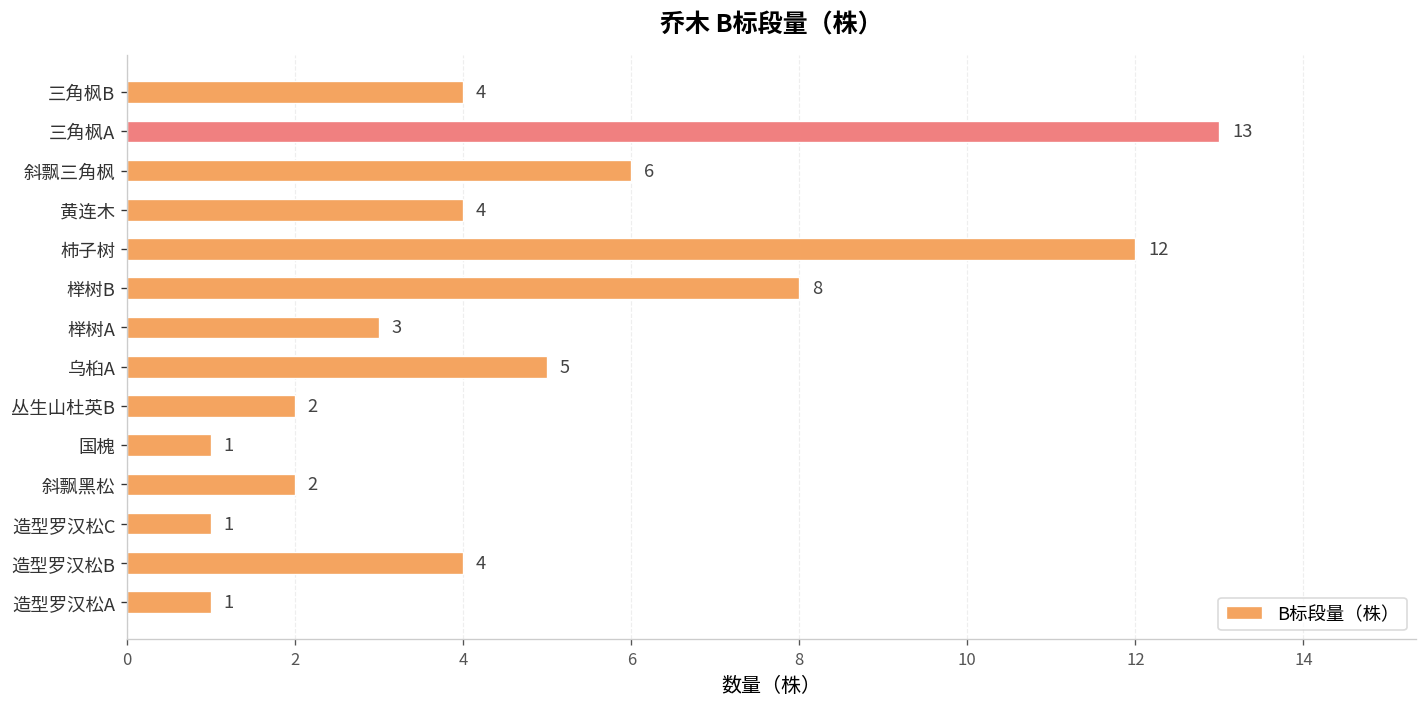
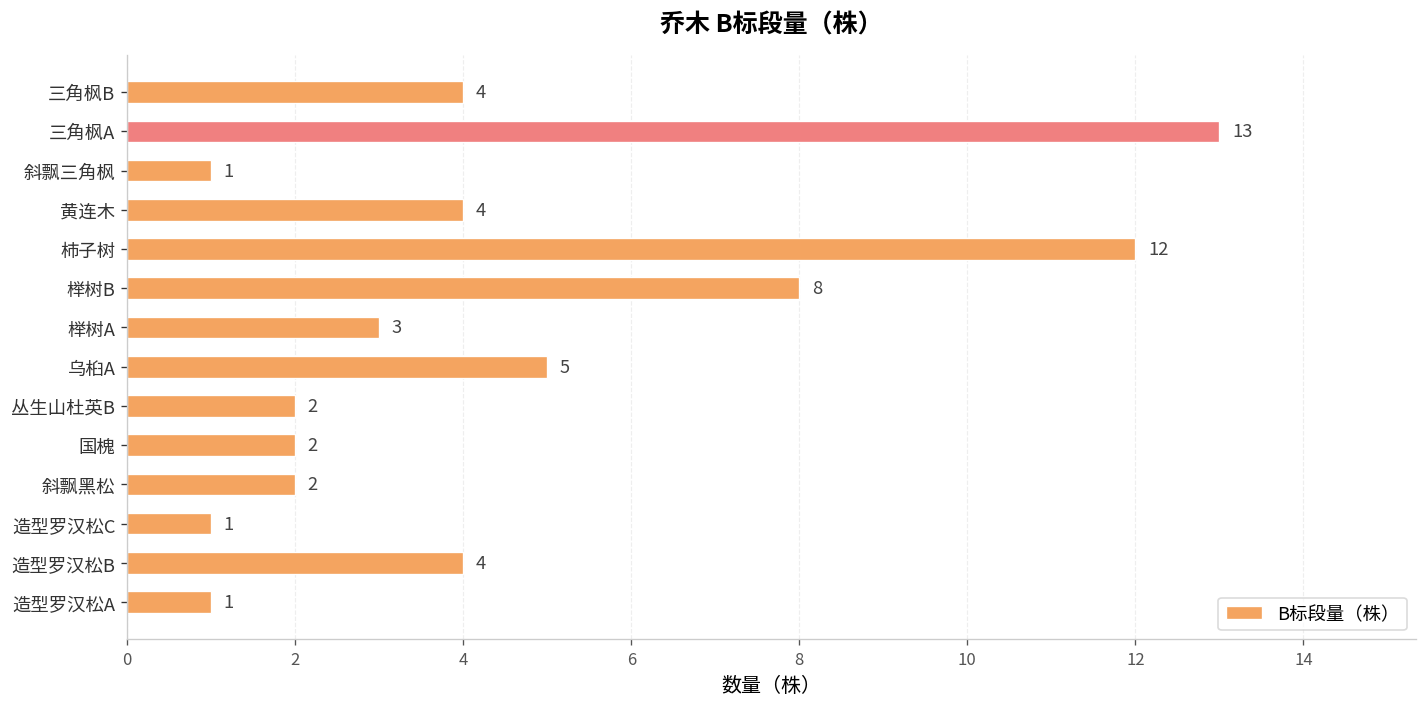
  {
    "三角枫B": 4,
    "三角枫A": 13,
-   "斜飘三角枫": 6,
+   "斜飘三角枫": 1,
    "黄连木": 4,
    "柿子树": 12,
    "榉树B": 8,
    "榉树A": 3,
    "乌桕A": 5,
    "丛生山杜英B": 2,
-   "国槐": 1,
+   "国槐": 2,
    "斜飘黑松": 2,
    "造型罗汉松C": 1,
    "造型罗汉松B": 4,
    "造型罗汉松A": 1
  }
